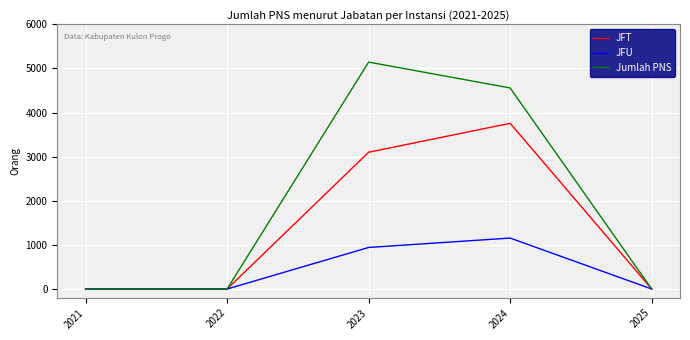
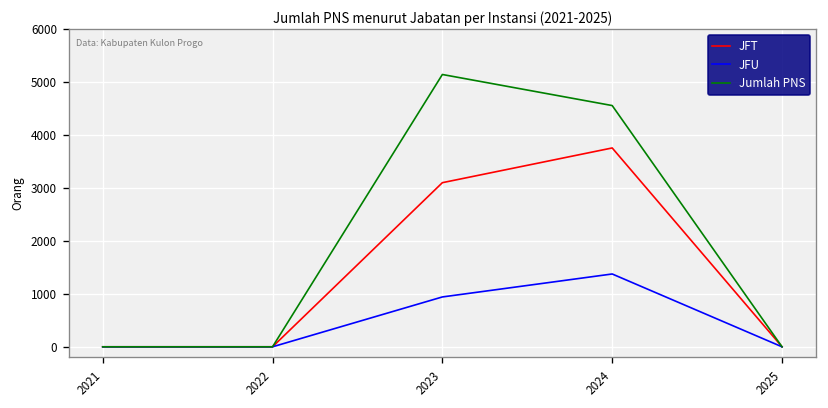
  {
    "JFT": {
      "2023": 3100,
      "2024": 3800
    },
    "JFU": {
      "2023": 900,
-     "2024": 1200
+     "2024": 1400
    },
    "Jumlah PNS": {
      "2023": 5100,
      "2024": 4600
    }
  }
